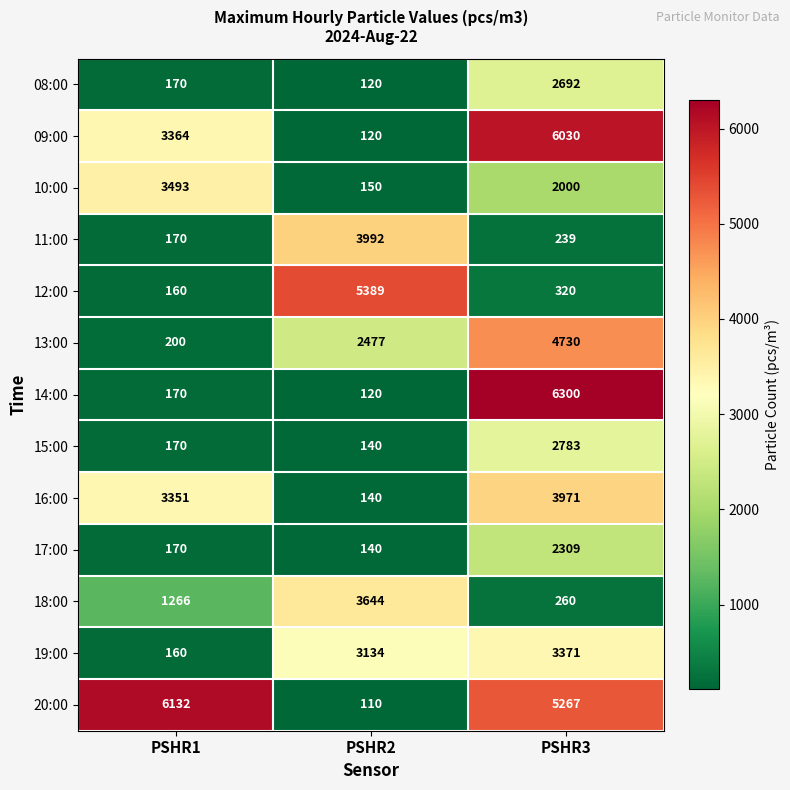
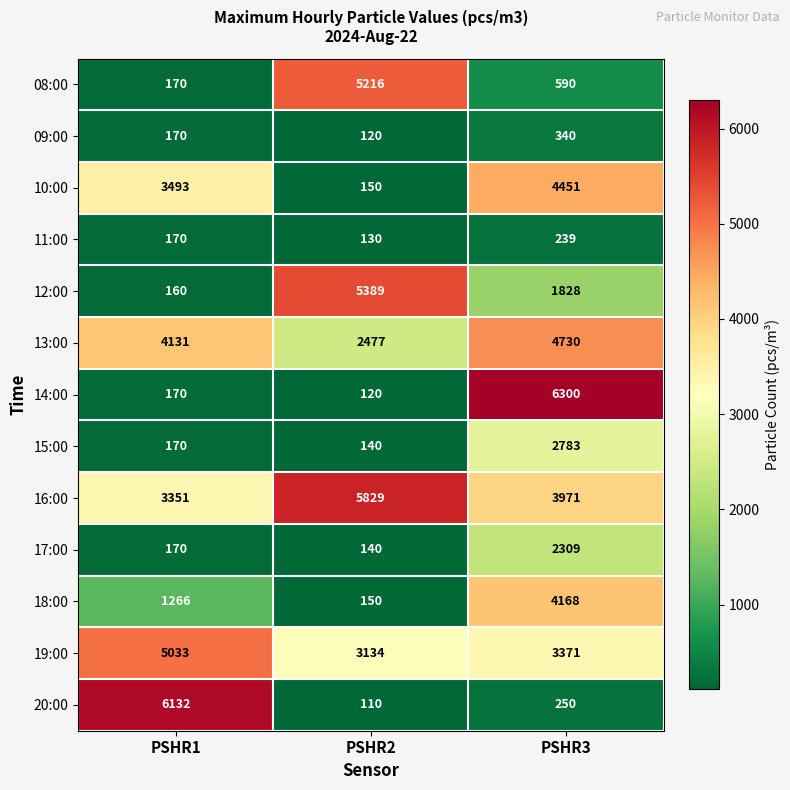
  {
    "08:00": {
      "PSHR1": 170,
-     "PSHR2": 120,
-     "PSHR3": 2692
+     "PSHR2": 5216,
+     "PSHR3": 590
    },
    "09:00": {
-     "PSHR1": 3364,
+     "PSHR1": 170,
      "PSHR2": 120,
-     "PSHR3": 6030
+     "PSHR3": 340
    },
    "10:00": {
      "PSHR1": 3493,
      "PSHR2": 150,
-     "PSHR3": 2000
+     "PSHR3": 4451
    },
    "11:00": {
      "PSHR1": 170,
-     "PSHR2": 3992,
+     "PSHR2": 130,
      "PSHR3": 239
    },
    "12:00": {
      "PSHR1": 160,
      "PSHR2": 5389,
-     "PSHR3": 320
+     "PSHR3": 1828
    },
    "13:00": {
-     "PSHR1": 200,
+     "PSHR1": 4131,
      "PSHR2": 2477,
      "PSHR3": 4730
    },
    "14:00": {
      "PSHR1": 170,
      "PSHR2": 120,
      "PSHR3": 6300
    },
    "15:00": {
      "PSHR1": 170,
      "PSHR2": 140,
      "PSHR3": 2783
    },
    "16:00": {
      "PSHR1": 3351,
-     "PSHR2": 140,
+     "PSHR2": 5829,
      "PSHR3": 3971
    },
    "17:00": {
      "PSHR1": 170,
      "PSHR2": 140,
      "PSHR3": 2309
    },
    "18:00": {
      "PSHR1": 1266,
-     "PSHR2": 3644,
-     "PSHR3": 260
+     "PSHR2": 150,
+     "PSHR3": 4168
    },
    "19:00": {
-     "PSHR1": 160,
+     "PSHR1": 5033,
      "PSHR2": 3134,
      "PSHR3": 3371
    },
    "20:00": {
      "PSHR1": 6132,
      "PSHR2": 110,
-     "PSHR3": 5267
+     "PSHR3": 250
    }
  }
